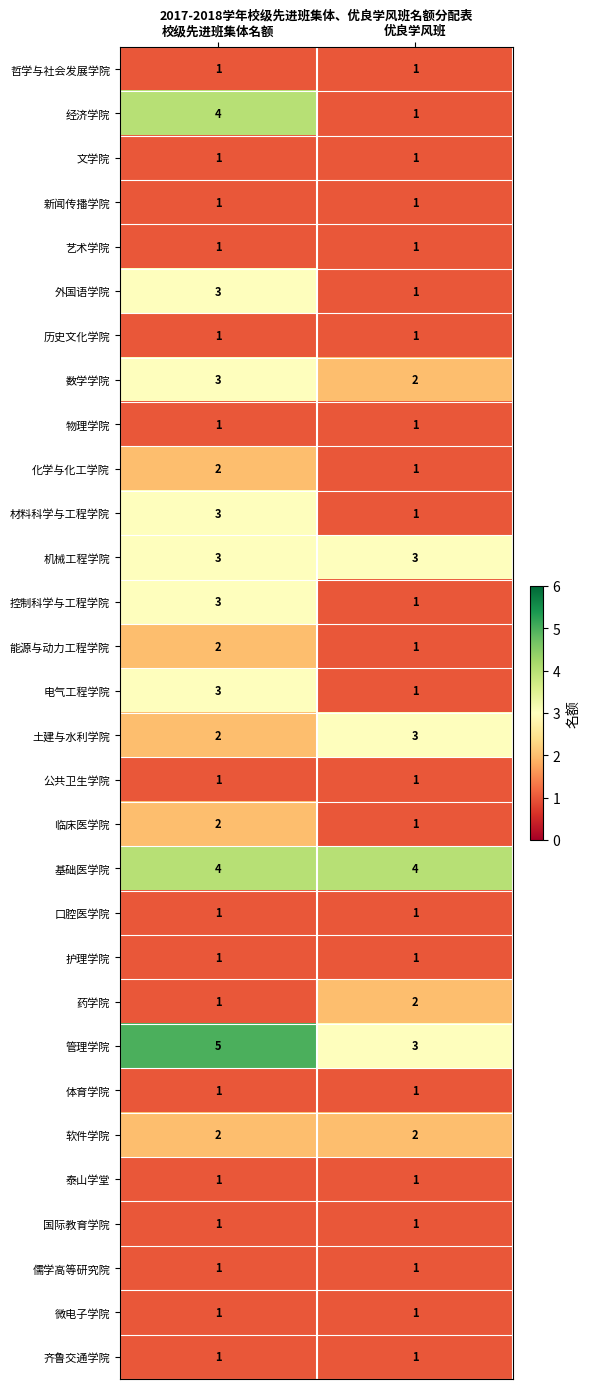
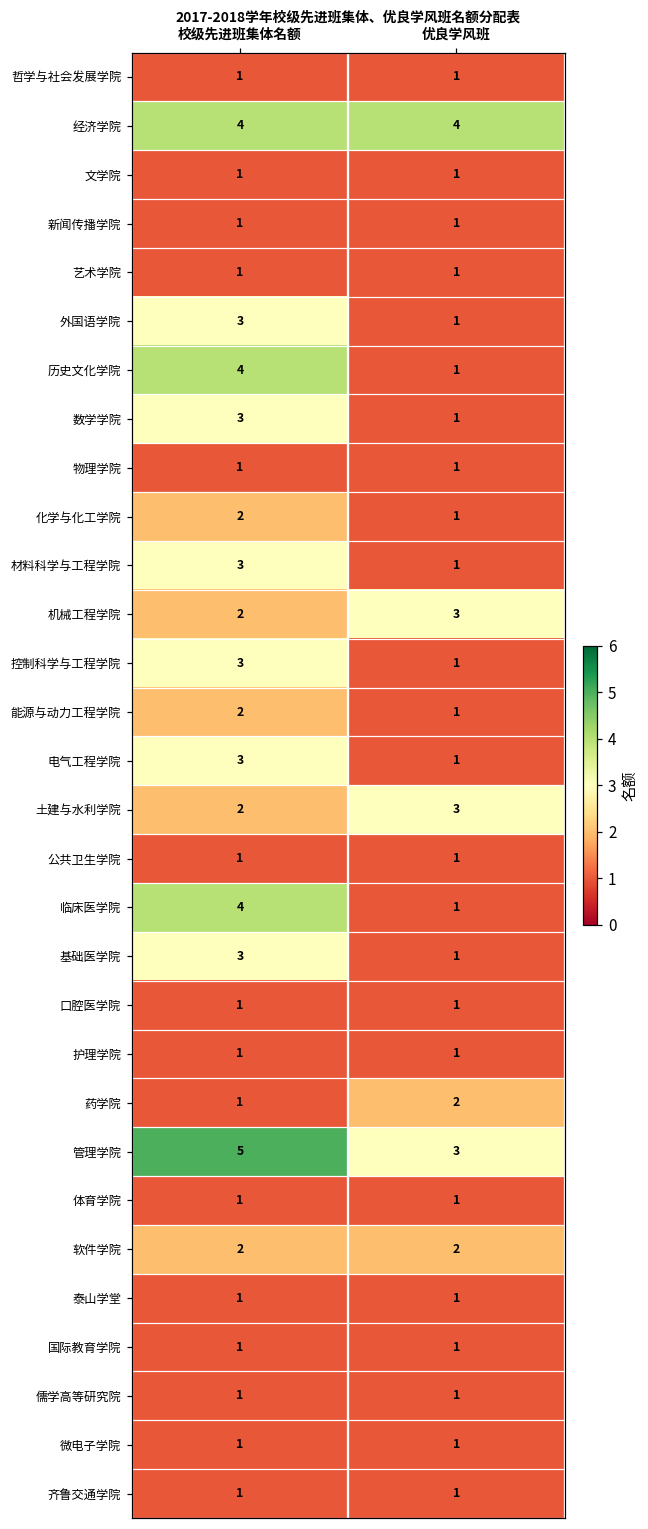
  {
    "哲学与社会发展学院": {
      "校级先进班集体名额": 1,
      "优良学风班": 1
    },
    "经济学院": {
      "校级先进班集体名额": 4,
-     "优良学风班": 1
+     "优良学风班": 4
    },
    "文学院": {
      "校级先进班集体名额": 1,
      "优良学风班": 1
    },
    "新闻传播学院": {
      "校级先进班集体名额": 1,
      "优良学风班": 1
    },
    "艺术学院": {
      "校级先进班集体名额": 1,
      "优良学风班": 1
    },
    "外国语学院": {
      "校级先进班集体名额": 3,
      "优良学风班": 1
    },
    "历史文化学院": {
-     "校级先进班集体名额": 1,
+     "校级先进班集体名额": 4,
      "优良学风班": 1
    },
    "数学学院": {
      "校级先进班集体名额": 3,
-     "优良学风班": 2
+     "优良学风班": 1
    },
    "物理学院": {
      "校级先进班集体名额": 1,
      "优良学风班": 1
    },
    "化学与化工学院": {
      "校级先进班集体名额": 2,
      "优良学风班": 1
    },
    "材料科学与工程学院": {
      "校级先进班集体名额": 3,
      "优良学风班": 1
    },
    "机械工程学院": {
-     "校级先进班集体名额": 3,
+     "校级先进班集体名额": 2,
      "优良学风班": 3
    },
    "控制科学与工程学院": {
      "校级先进班集体名额": 3,
      "优良学风班": 1
    },
    "能源与动力工程学院": {
      "校级先进班集体名额": 2,
      "优良学风班": 1
    },
    "电气工程学院": {
      "校级先进班集体名额": 3,
      "优良学风班": 1
    },
    "土建与水利学院": {
      "校级先进班集体名额": 2,
      "优良学风班": 3
    },
    "公共卫生学院": {
      "校级先进班集体名额": 1,
      "优良学风班": 1
    },
    "临床医学院": {
-     "校级先进班集体名额": 2,
+     "校级先进班集体名额": 4,
      "优良学风班": 1
    },
    "基础医学院": {
-     "校级先进班集体名额": 4,
-     "优良学风班": 4
+     "校级先进班集体名额": 3,
+     "优良学风班": 1
    },
    "口腔医学院": {
      "校级先进班集体名额": 1,
      "优良学风班": 1
    },
    "护理学院": {
      "校级先进班集体名额": 1,
      "优良学风班": 1
    },
    "药学院": {
      "校级先进班集体名额": 1,
      "优良学风班": 2
    },
    "管理学院": {
      "校级先进班集体名额": 5,
      "优良学风班": 3
    },
    "体育学院": {
      "校级先进班集体名额": 1,
      "优良学风班": 1
    },
    "软件学院": {
      "校级先进班集体名额": 2,
      "优良学风班": 2
    },
    "泰山学堂": {
      "校级先进班集体名额": 1,
      "优良学风班": 1
    },
    "国际教育学院": {
      "校级先进班集体名额": 1,
      "优良学风班": 1
    },
    "儒学高等研究院": {
      "校级先进班集体名额": 1,
      "优良学风班": 1
    },
    "微电子学院": {
      "校级先进班集体名额": 1,
      "优良学风班": 1
    },
    "齐鲁交通学院": {
      "校级先进班集体名额": 1,
      "优良学风班": 1
    }
  }
